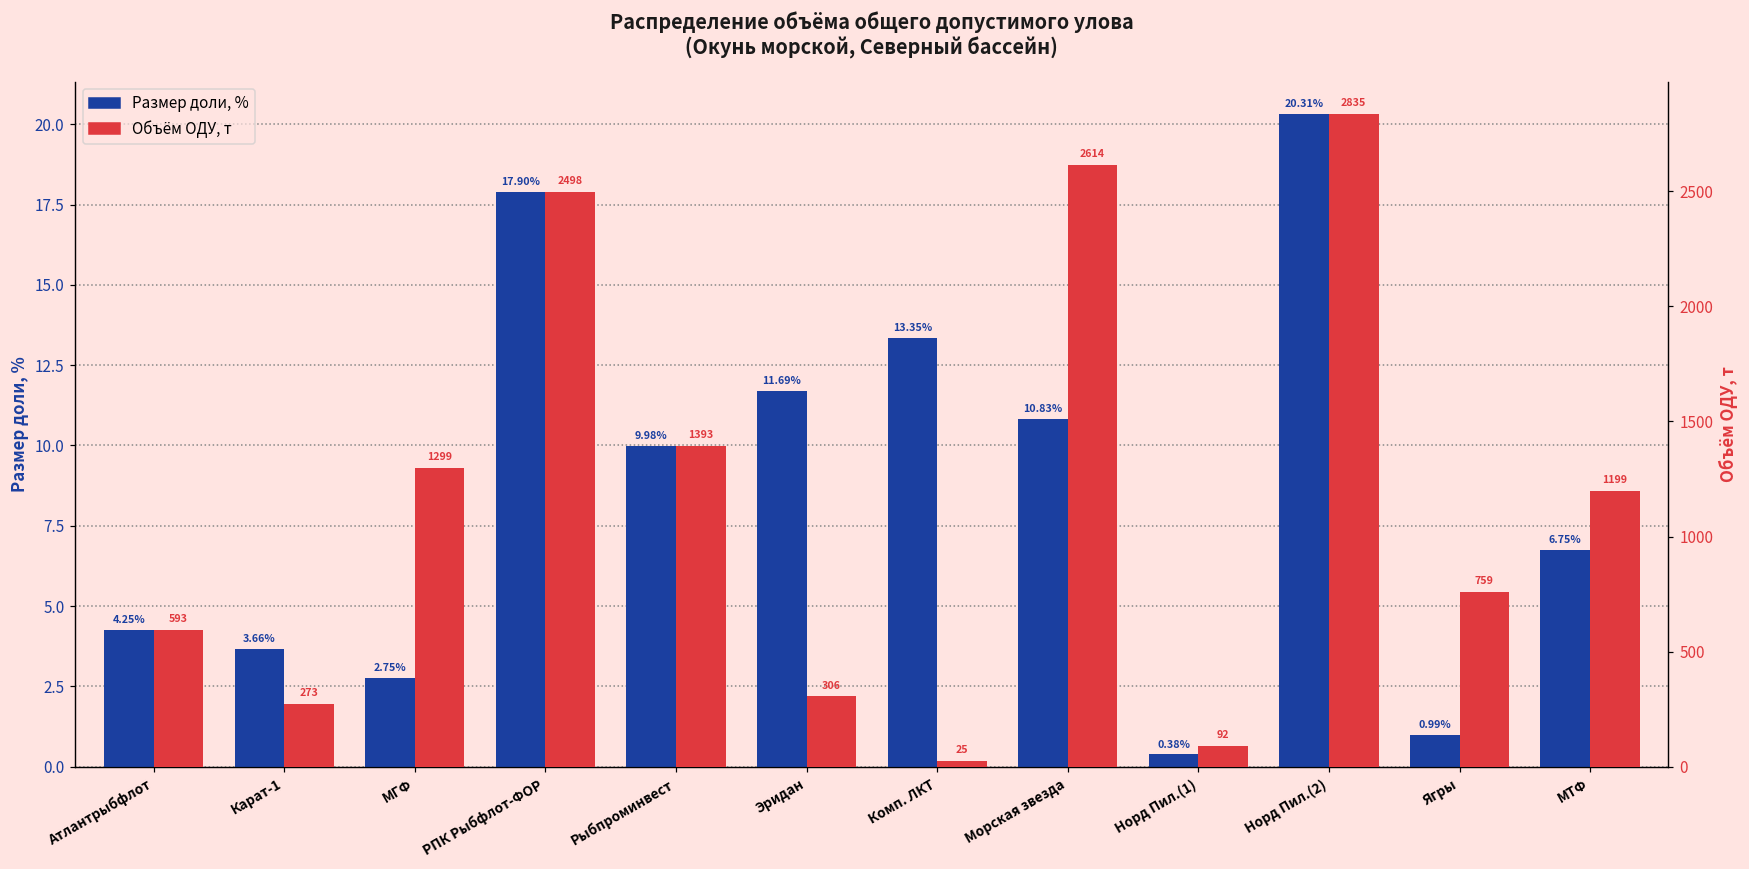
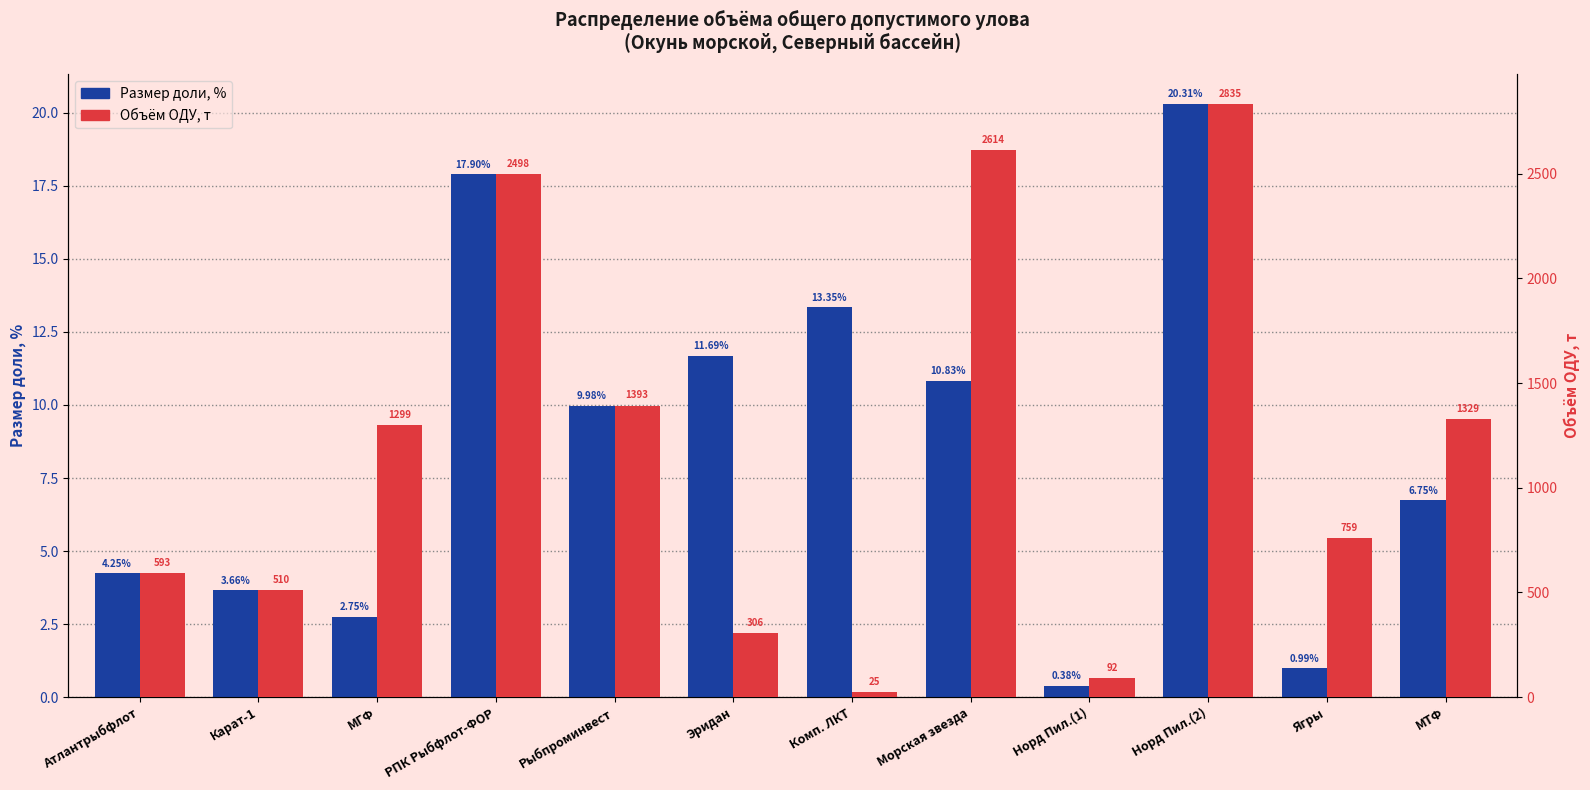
  {
    "Размер доли, %": {
      "Атлантрыбфлот": "4.25%",
      "Карат-1": "3.66%",
      "МГФ": "2.75%",
      "РПК Рыбфлот-ФОР": "17.90%",
      "Рыбпроминвест": "9.98%",
      "Эридан": "11.69%",
      "Комп. ЛКТ": "13.35%",
      "Морская звезда": "10.83%",
      "Норд Пил.(1)": "0.38%",
      "Норд Пил.(2)": "20.31%",
      "Ягры": "0.99%",
      "МТФ": "6.75%"
    },
    "Объём ОДУ, т": {
      "Атлантрыбфлот": "593",
-     "Карат-1": "273",
+     "Карат-1": "510",
      "МГФ": "1299",
      "РПК Рыбфлот-ФОР": "2498",
      "Рыбпроминвест": "1393",
      "Эридан": "306",
      "Комп. ЛКТ": "25",
      "Морская звезда": "2614",
      "Норд Пил.(1)": "92",
      "Норд Пил.(2)": "2835",
      "Ягры": "759",
-     "МТФ": "1199"
+     "МТФ": "1329"
    }
  }
